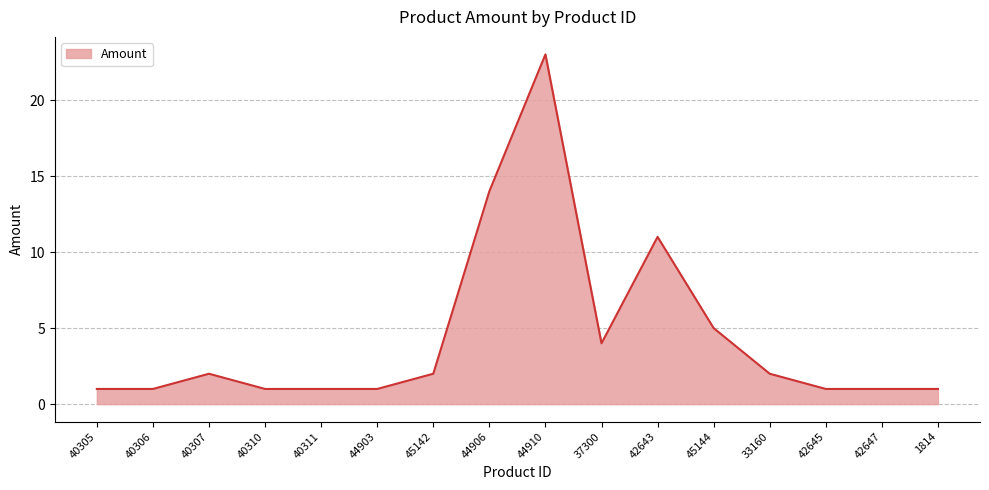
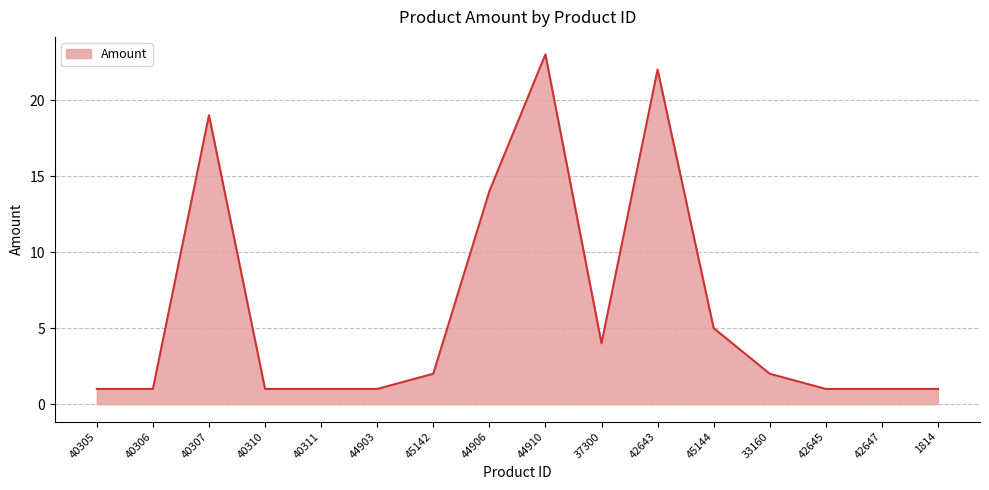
  {
    "40305": 1,
    "40306": 1,
-   "40307": 2,
+   "40307": 19,
    "40310": 1,
    "40311": 1,
    "44903": 1,
    "45142": 2,
    "44906": 14,
    "44910": 23,
    "37300": 4,
-   "42643": 11,
+   "42643": 22,
    "45144": 5,
    "33160": 2,
    "42645": 1,
    "42647": 1,
    "1814": 1
  }
